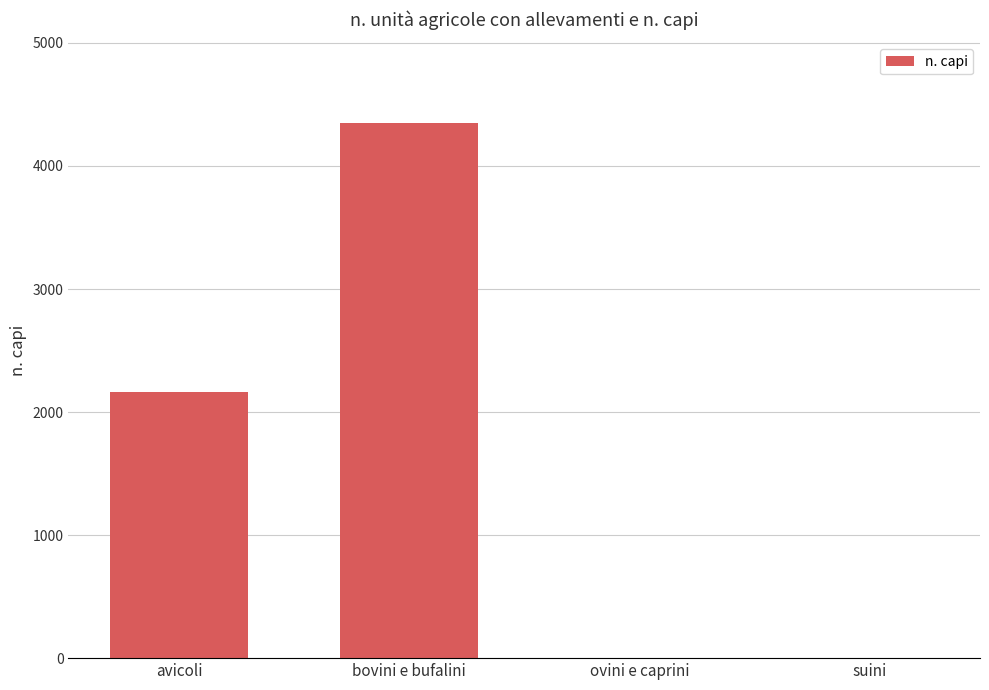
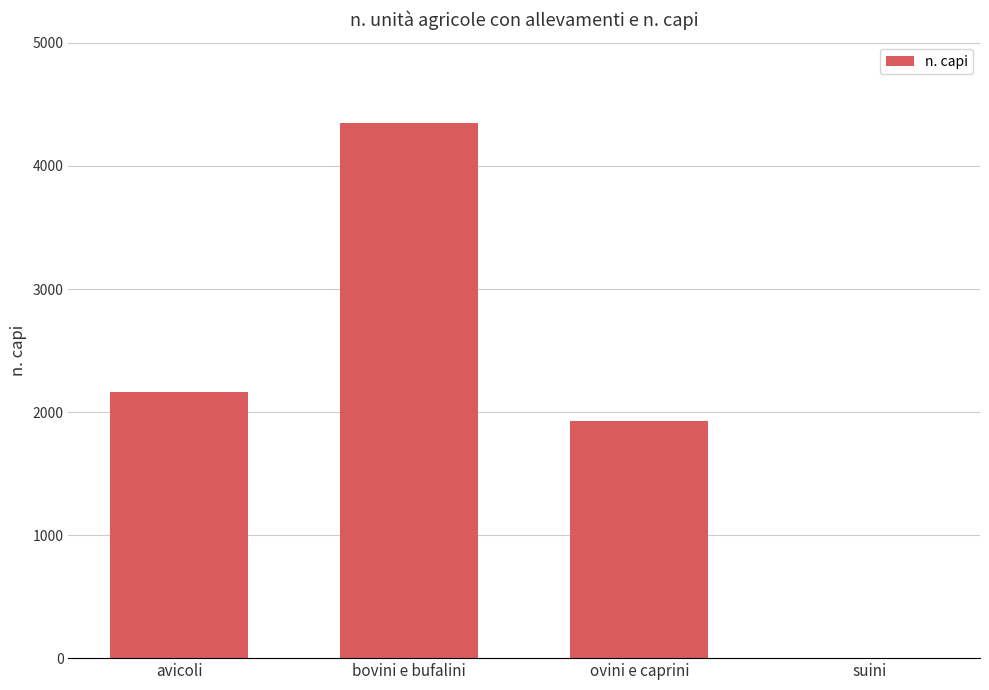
  {
    "avicoli": 2170,
    "bovini e bufalini": 4350,
-   "ovini e caprini": 0
+   "ovini e caprini": 1930
  }
